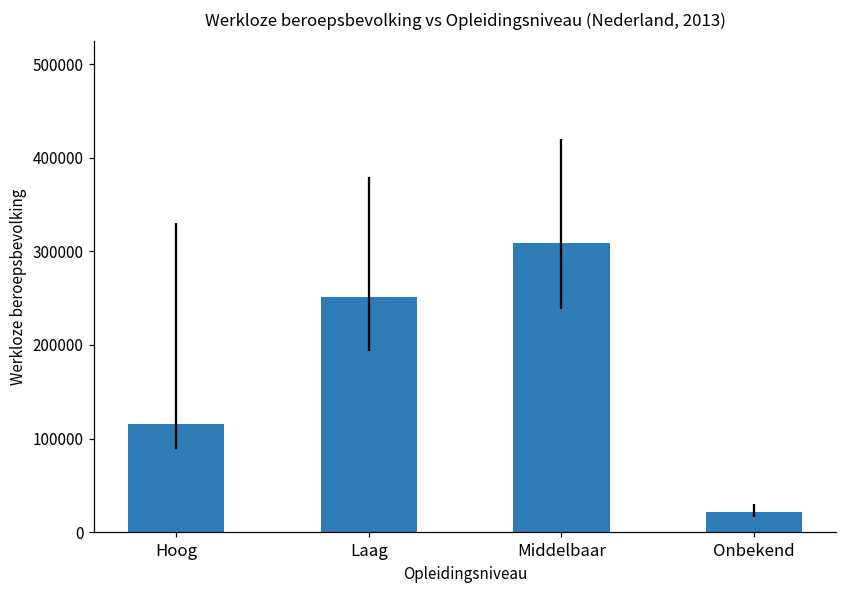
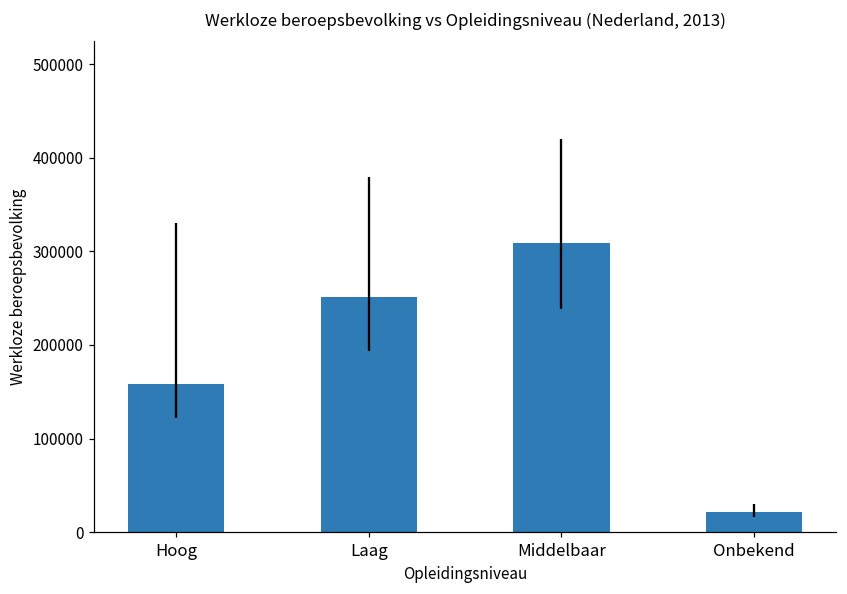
  {
-   "Hoog": 120000,
+   "Hoog": 160000,
    "Laag": 250000,
    "Middelbaar": 310000,
    "Onbekend": 20000
  }
